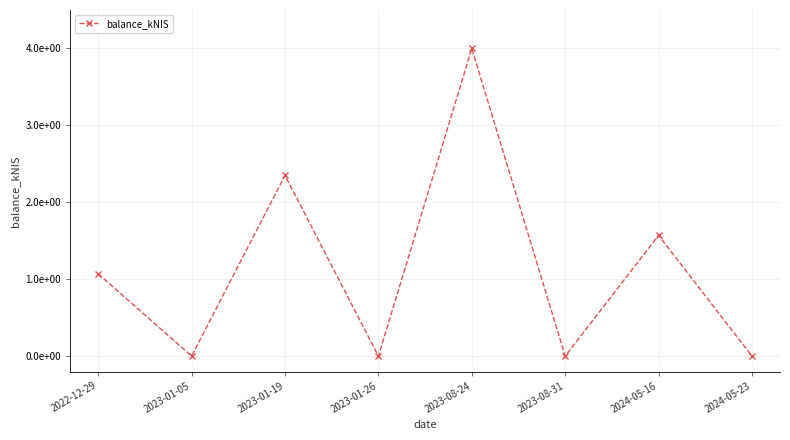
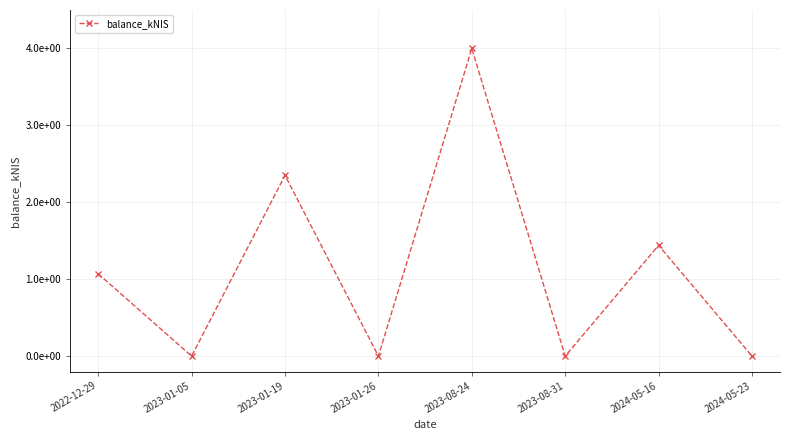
  {
    "2022-12-29": 1.1,
    "2023-01-05": 0.0,
    "2023-01-19": 2.4,
    "2023-01-26": 0.0,
    "2023-08-24": 4.0,
    "2023-08-31": 0.0,
-   "2024-05-16": 1.6,
+   "2024-05-16": 1.4,
    "2024-05-23": 0.0
  }
